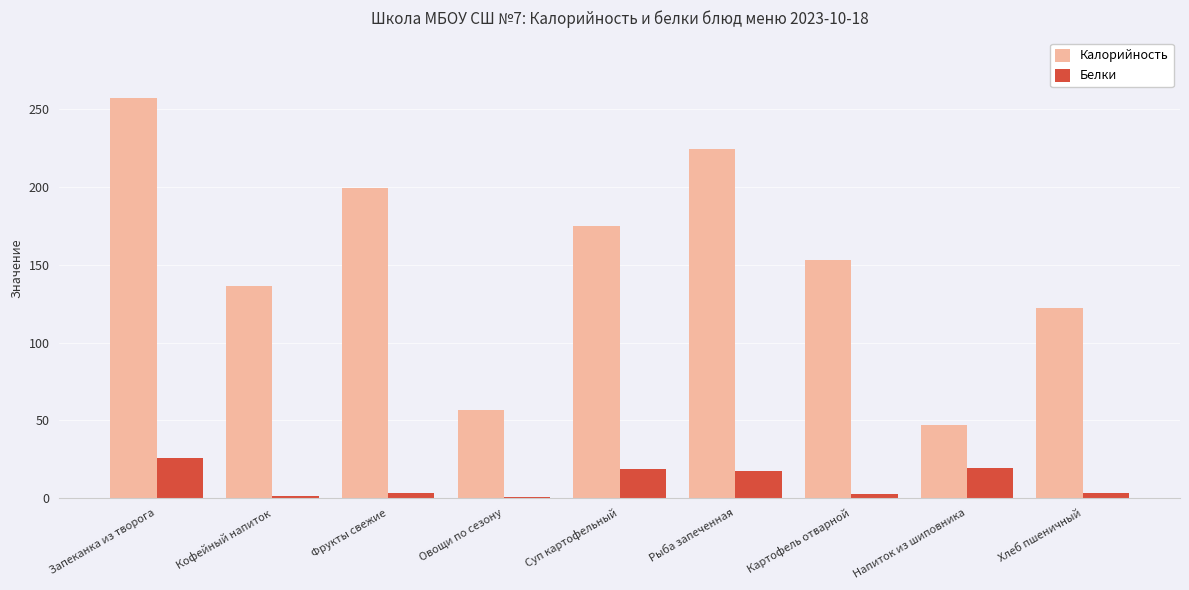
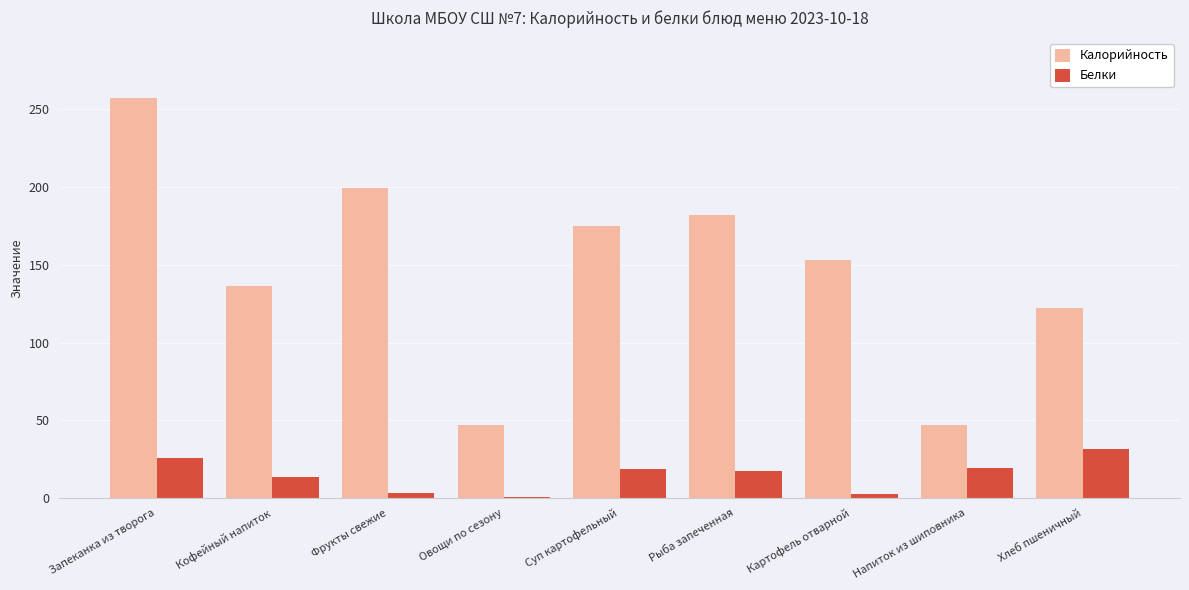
  {
    "Калорийность": {
      "Запеканка из творога": 257,
      "Кофейный напиток": 137,
      "Фрукты свежие": 199,
-     "Овощи по сезону": 57,
+     "Овощи по сезону": 47,
      "Суп картофельный": 175,
-     "Рыба запеченная": 224,
+     "Рыба запеченная": 182,
      "Картофель отварной": 153,
      "Напиток из шиповника": 47,
      "Хлеб пшеничный": 123
    },
    "Белки": {
      "Запеканка из творога": 26,
-     "Кофейный напиток": 1,
+     "Кофейный напиток": 13,
      "Фрукты свежие": 3,
      "Суп картофельный": 19,
      "Рыба запеченная": 18,
      "Картофель отварной": 3,
      "Напиток из шиповника": 19,
-     "Хлеб пшеничный": 3
+     "Хлеб пшеничный": 31
    }
  }
